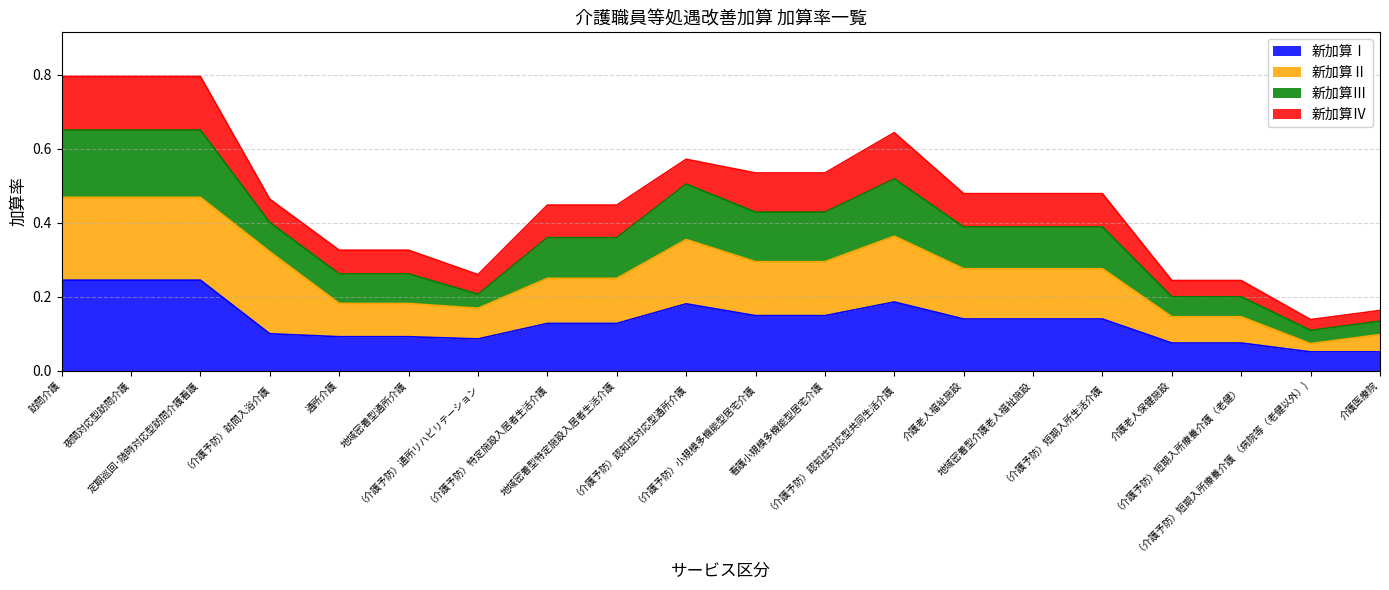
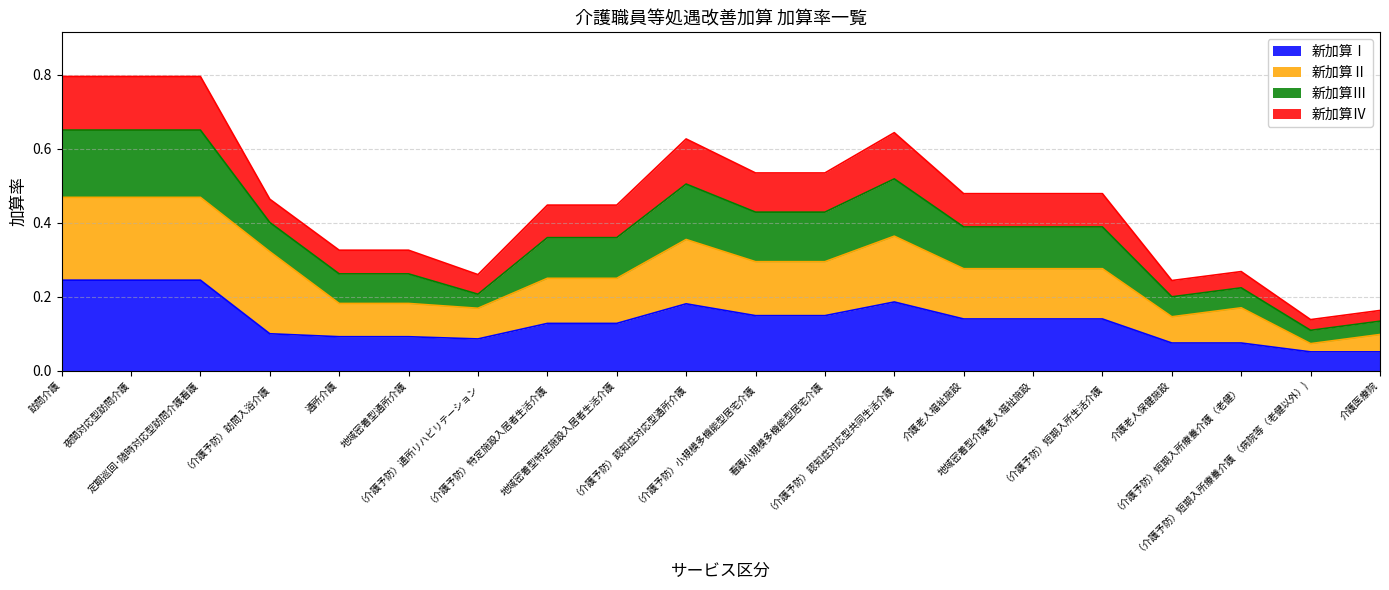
  {
    "新加算Ⅰ": {
      "訪問介護": 0.25,
      "夜間対応型訪問介護": 0.25,
      "定期巡回･随時対応型訪問介護看護": 0.25,
      "（介護予防）訪問入浴介護": 0.10,
      "通所介護": 0.09,
      "地域密着型通所介護": 0.09,
      "（介護予防）通所リハビリテーション": 0.09,
      "（介護予防）特定施設入居者生活介護": 0.13,
      "地域密着型特定施設入居者生活介護": 0.13,
      "（介護予防）認知症対応型通所介護": 0.18,
      "（介護予防）小規模多機能型居宅介護": 0.15,
      "看護小規模多機能型居宅介護": 0.15,
      "（介護予防）認知症対応型共同生活介護": 0.19,
      "介護老人福祉施設": 0.14,
      "地域密着型介護老人福祉施設": 0.14,
      "（介護予防）短期入所生活介護": 0.14,
      "介護老人保健施設": 0.08,
      "（介護予防）短期入所療養介護（老健）": 0.08,
      "（介護予防）短期入所療養介護 （病院等（老健以外）)": 0.05,
      "介護医療院": 0.05
    },
    "新加算Ⅱ": {
      "訪問介護": 0.22,
      "夜間対応型訪問介護": 0.22,
      "定期巡回･随時対応型訪問介護看護": 0.22,
      "（介護予防）訪問入浴介護": 0.22,
      "通所介護": 0.09,
      "地域密着型通所介護": 0.09,
      "（介護予防）通所リハビリテーション": 0.08,
      "（介護予防）特定施設入居者生活介護": 0.12,
      "地域密着型特定施設入居者生活介護": 0.12,
      "（介護予防）認知症対応型通所介護": 0.17,
      "（介護予防）小規模多機能型居宅介護": 0.15,
      "看護小規模多機能型居宅介護": 0.15,
      "（介護予防）認知症対応型共同生活介護": 0.18,
      "介護老人福祉施設": 0.14,
      "地域密着型介護老人福祉施設": 0.14,
      "（介護予防）短期入所生活介護": 0.14,
      "介護老人保健施設": 0.07,
-     "（介護予防）短期入所療養介護（老健）": 0.07,
+     "（介護予防）短期入所療養介護（老健）": 0.10,
      "（介護予防）短期入所療養介護 （病院等（老健以外）)": 0.02,
      "介護医療院": 0.05
    },
    "新加算Ⅲ": {
      "訪問介護": 0.18,
      "夜間対応型訪問介護": 0.18,
      "定期巡回･随時対応型訪問介護看護": 0.18,
      "（介護予防）訪問入浴介護": 0.08,
      "通所介護": 0.08,
      "地域密着型通所介護": 0.08,
      "（介護予防）通所リハビリテーション": 0.04,
      "（介護予防）特定施設入居者生活介護": 0.11,
      "地域密着型特定施設入居者生活介護": 0.11,
      "（介護予防）認知症対応型通所介護": 0.15,
      "（介護予防）小規模多機能型居宅介護": 0.13,
      "看護小規模多機能型居宅介護": 0.13,
      "（介護予防）認知症対応型共同生活介護": 0.16,
      "介護老人福祉施設": 0.11,
      "地域密着型介護老人福祉施設": 0.11,
      "（介護予防）短期入所生活介護": 0.11,
      "介護老人保健施設": 0.05,
      "（介護予防）短期入所療養介護（老健）": 0.05,
      "（介護予防）短期入所療養介護 （病院等（老健以外）)": 0.04,
      "介護医療院": 0.04
    },
    "新加算Ⅳ": {
      "訪問介護": 0.15,
      "夜間対応型訪問介護": 0.15,
      "定期巡回･随時対応型訪問介護看護": 0.15,
      "（介護予防）訪問入浴介護": 0.06,
      "通所介護": 0.06,
      "地域密着型通所介護": 0.06,
      "（介護予防）通所リハビリテーション": 0.05,
      "（介護予防）特定施設入居者生活介護": 0.09,
      "地域密着型特定施設入居者生活介護": 0.09,
-     "（介護予防）認知症対応型通所介護": 0.07,
+     "（介護予防）認知症対応型通所介護": 0.12,
      "（介護予防）小規模多機能型居宅介護": 0.11,
      "看護小規模多機能型居宅介護": 0.11,
      "（介護予防）認知症対応型共同生活介護": 0.13,
      "介護老人福祉施設": 0.09,
      "地域密着型介護老人福祉施設": 0.09,
      "（介護予防）短期入所生活介護": 0.09,
      "介護老人保健施設": 0.04,
      "（介護予防）短期入所療養介護（老健）": 0.04,
      "（介護予防）短期入所療養介護 （病院等（老健以外）)": 0.03,
      "介護医療院": 0.03
    }
  }
